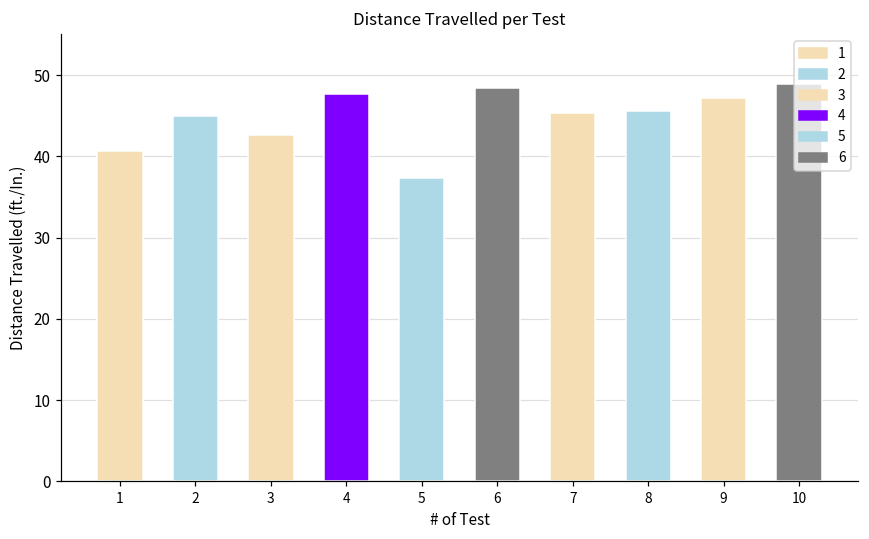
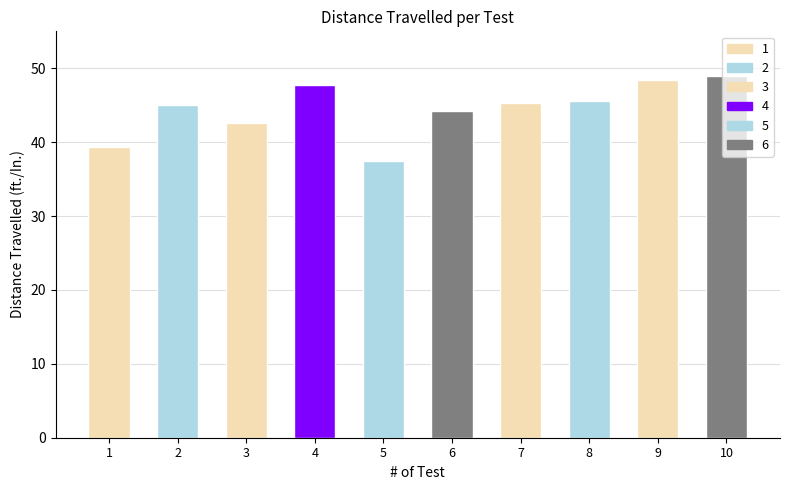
  {
-   "1": 41,
+   "1": 39,
    "2": 45,
    "3": 43,
    "4": 48,
    "5": 37,
-   "6": 48,
+   "6": 44,
    "7": 45,
    "8": 46,
-   "9": 47
+   "9": 48
  }
